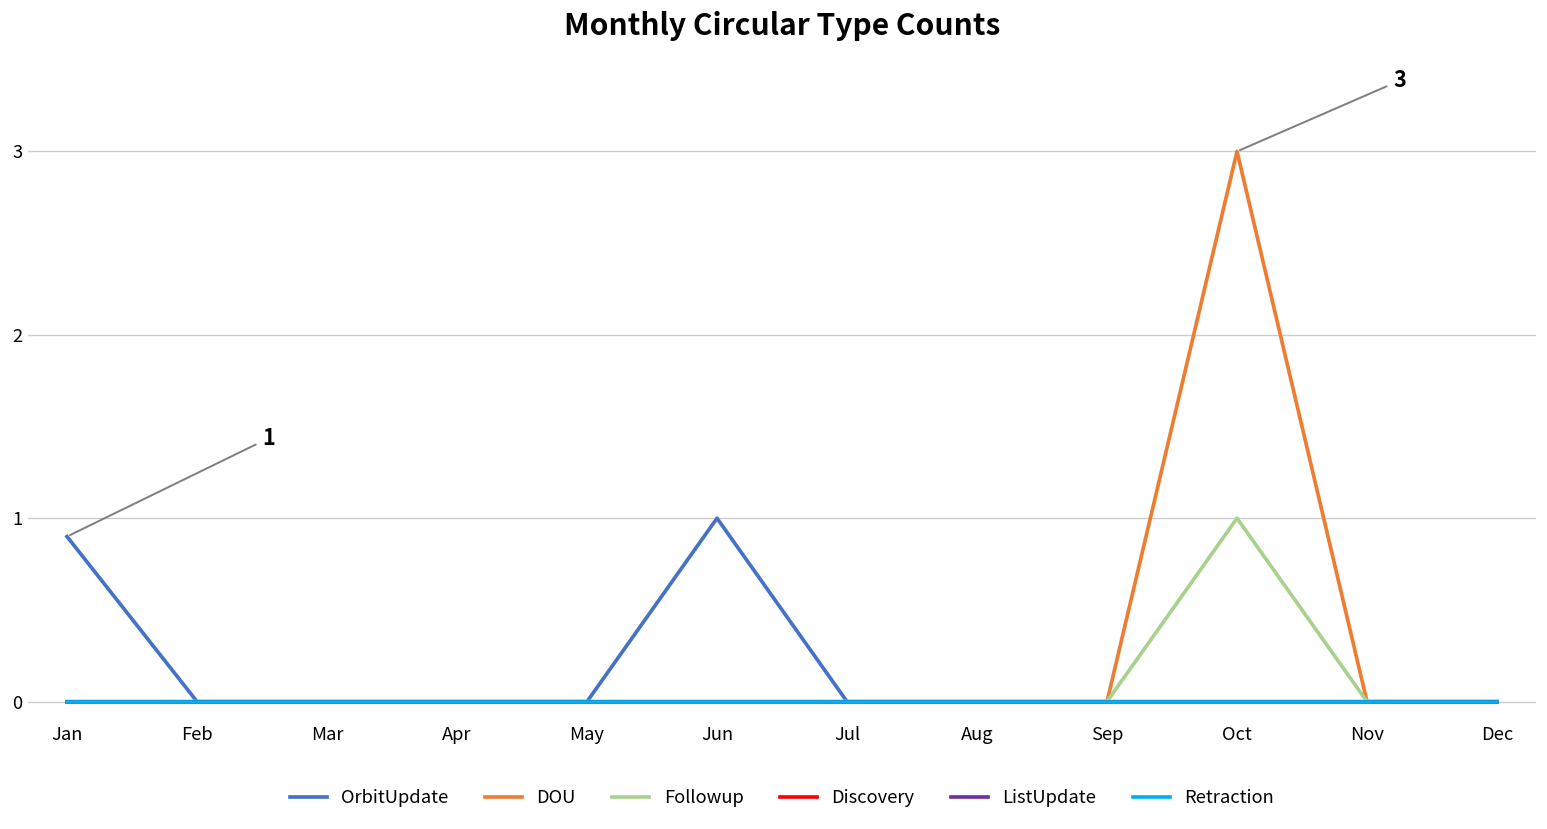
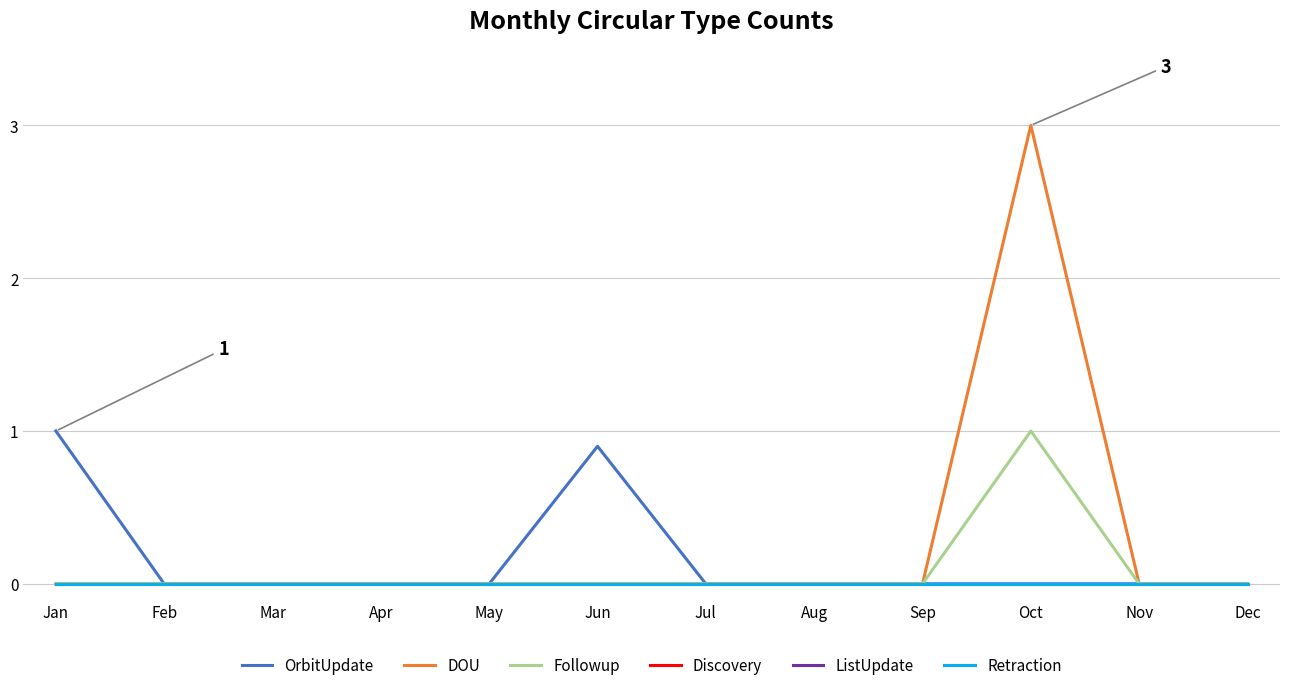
  {
    "OrbitUpdate": {
-     "Jan": 0.9,
-     "Jun": 1.0
+     "Jan": 1.0,
+     "Jun": 0.9
    },
    "DOU": {
      "Oct": 3
    },
    "Followup": {
      "Oct": 1.0
    }
  }
